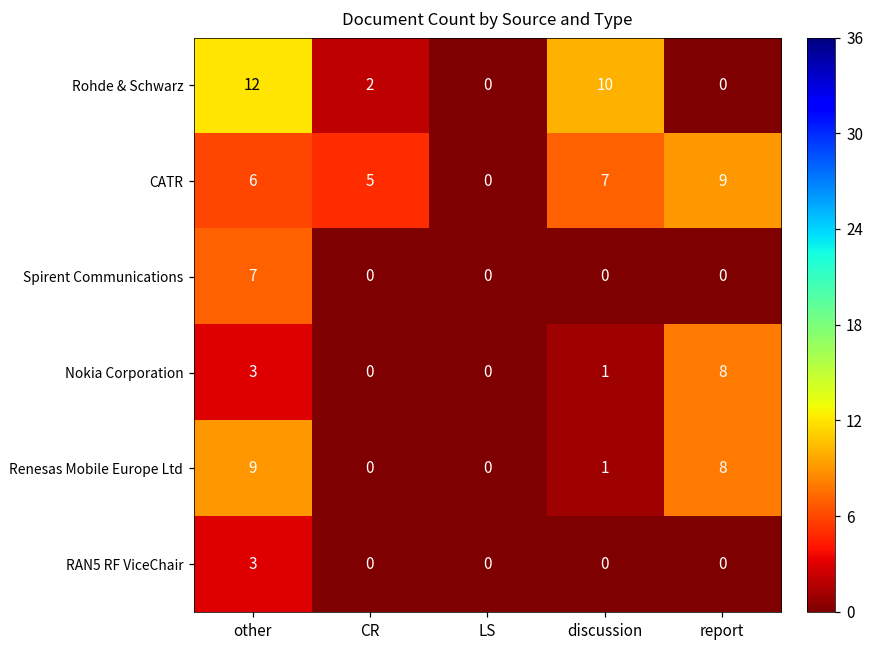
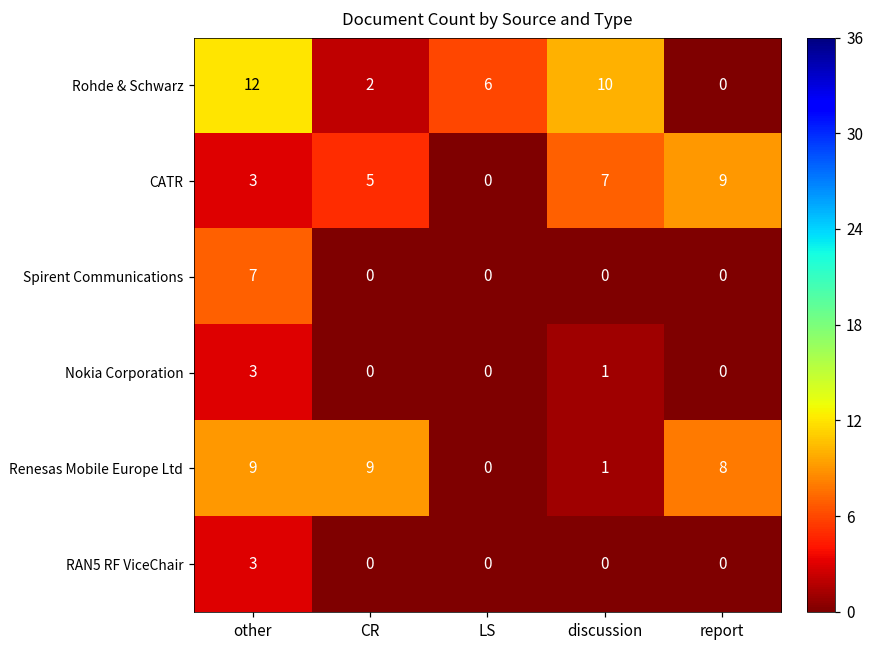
  {
    "Rohde & Schwarz": {
      "other": 12,
      "CR": 2,
-     "LS": 0,
+     "LS": 6,
      "discussion": 10,
      "report": 0
    },
    "CATR": {
-     "other": 6,
+     "other": 3,
      "CR": 5,
      "LS": 0,
      "discussion": 7,
      "report": 9
    },
    "Spirent Communications": {
      "other": 7,
      "CR": 0,
      "LS": 0,
      "discussion": 0,
      "report": 0
    },
    "Nokia Corporation": {
      "other": 3,
      "CR": 0,
      "LS": 0,
      "discussion": 1,
-     "report": 8
+     "report": 0
    },
    "Renesas Mobile Europe Ltd": {
      "other": 9,
-     "CR": 0,
+     "CR": 9,
      "LS": 0,
      "discussion": 1,
      "report": 8
    },
    "RAN5 RF ViceChair": {
      "other": 3,
      "CR": 0,
      "LS": 0,
      "discussion": 0,
      "report": 0
    }
  }
